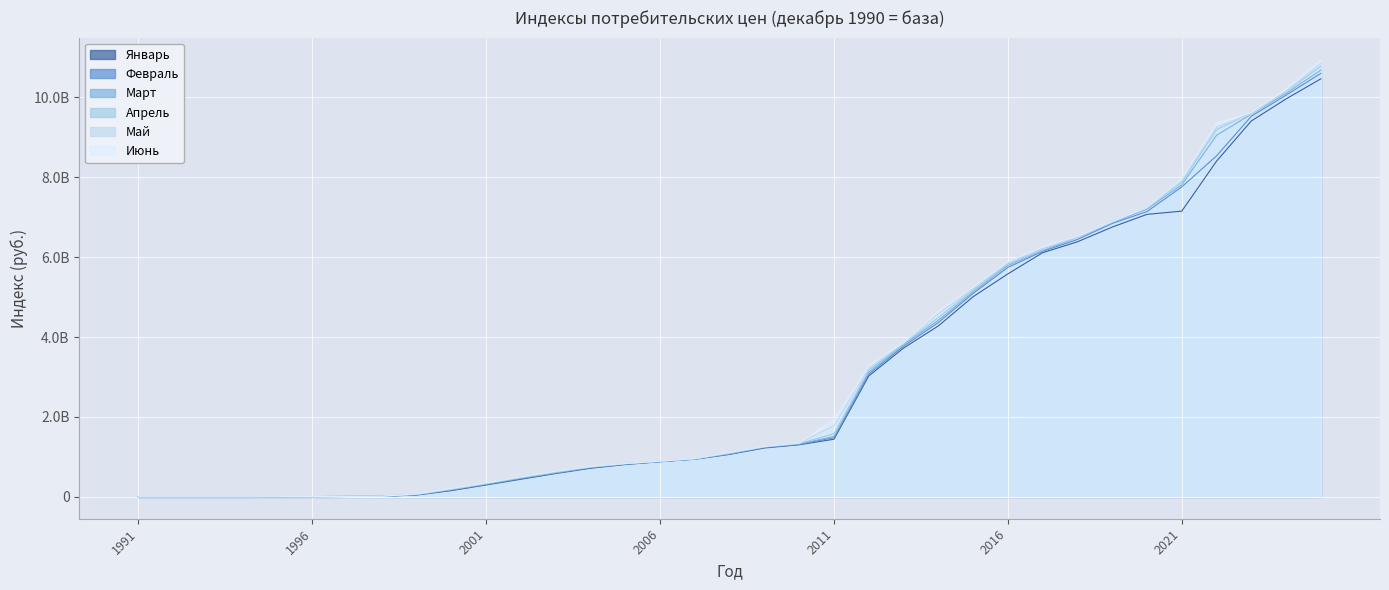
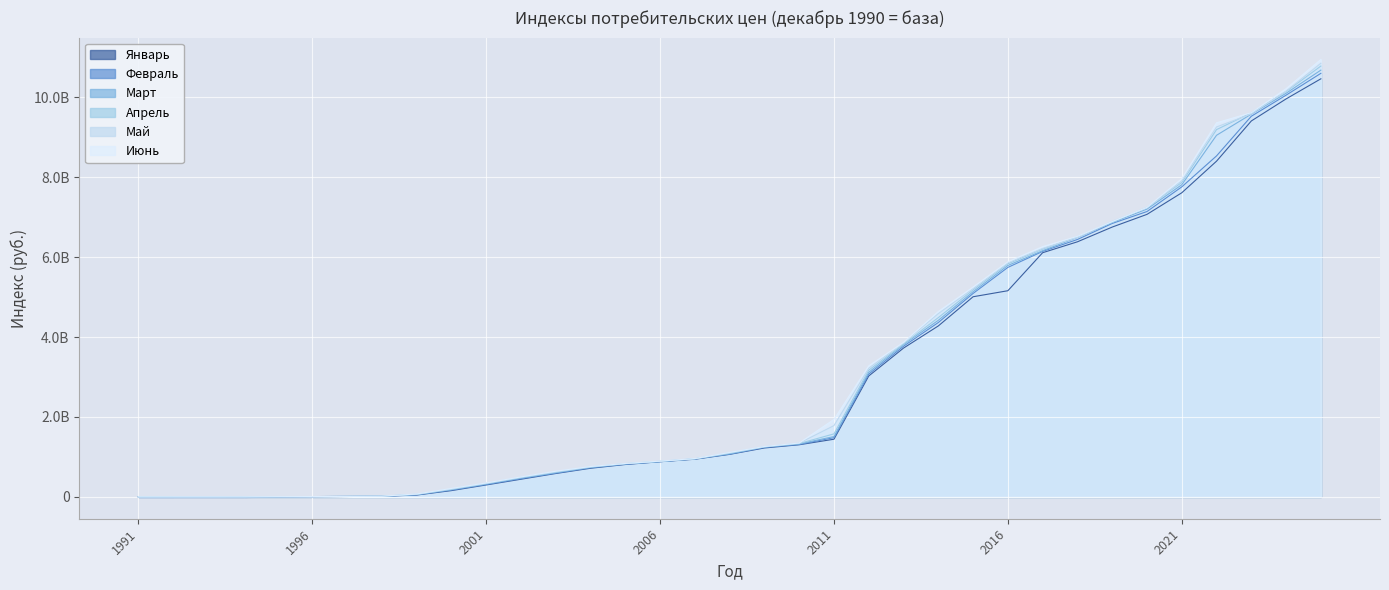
  {
    "Январь": {
-     "2016": 5600000000,
-     "2021": 7200000000
+     "2016": 5200000000,
+     "2021": 7600000000
    }
  }
